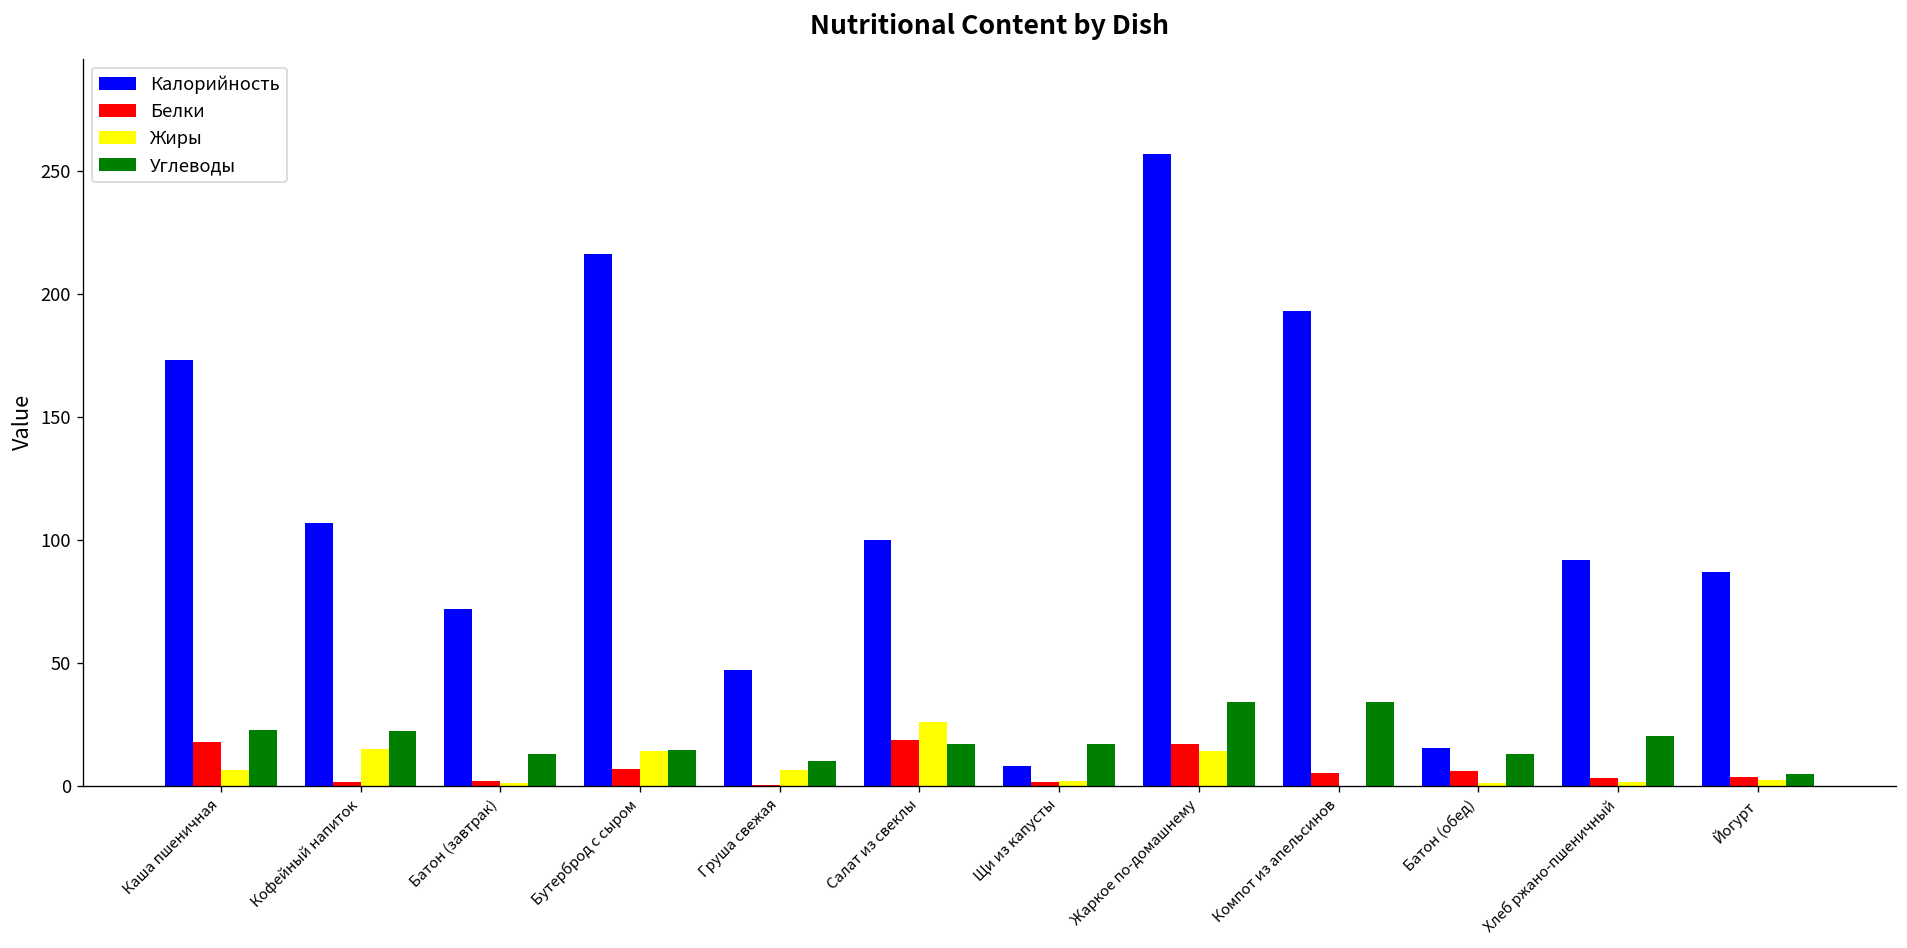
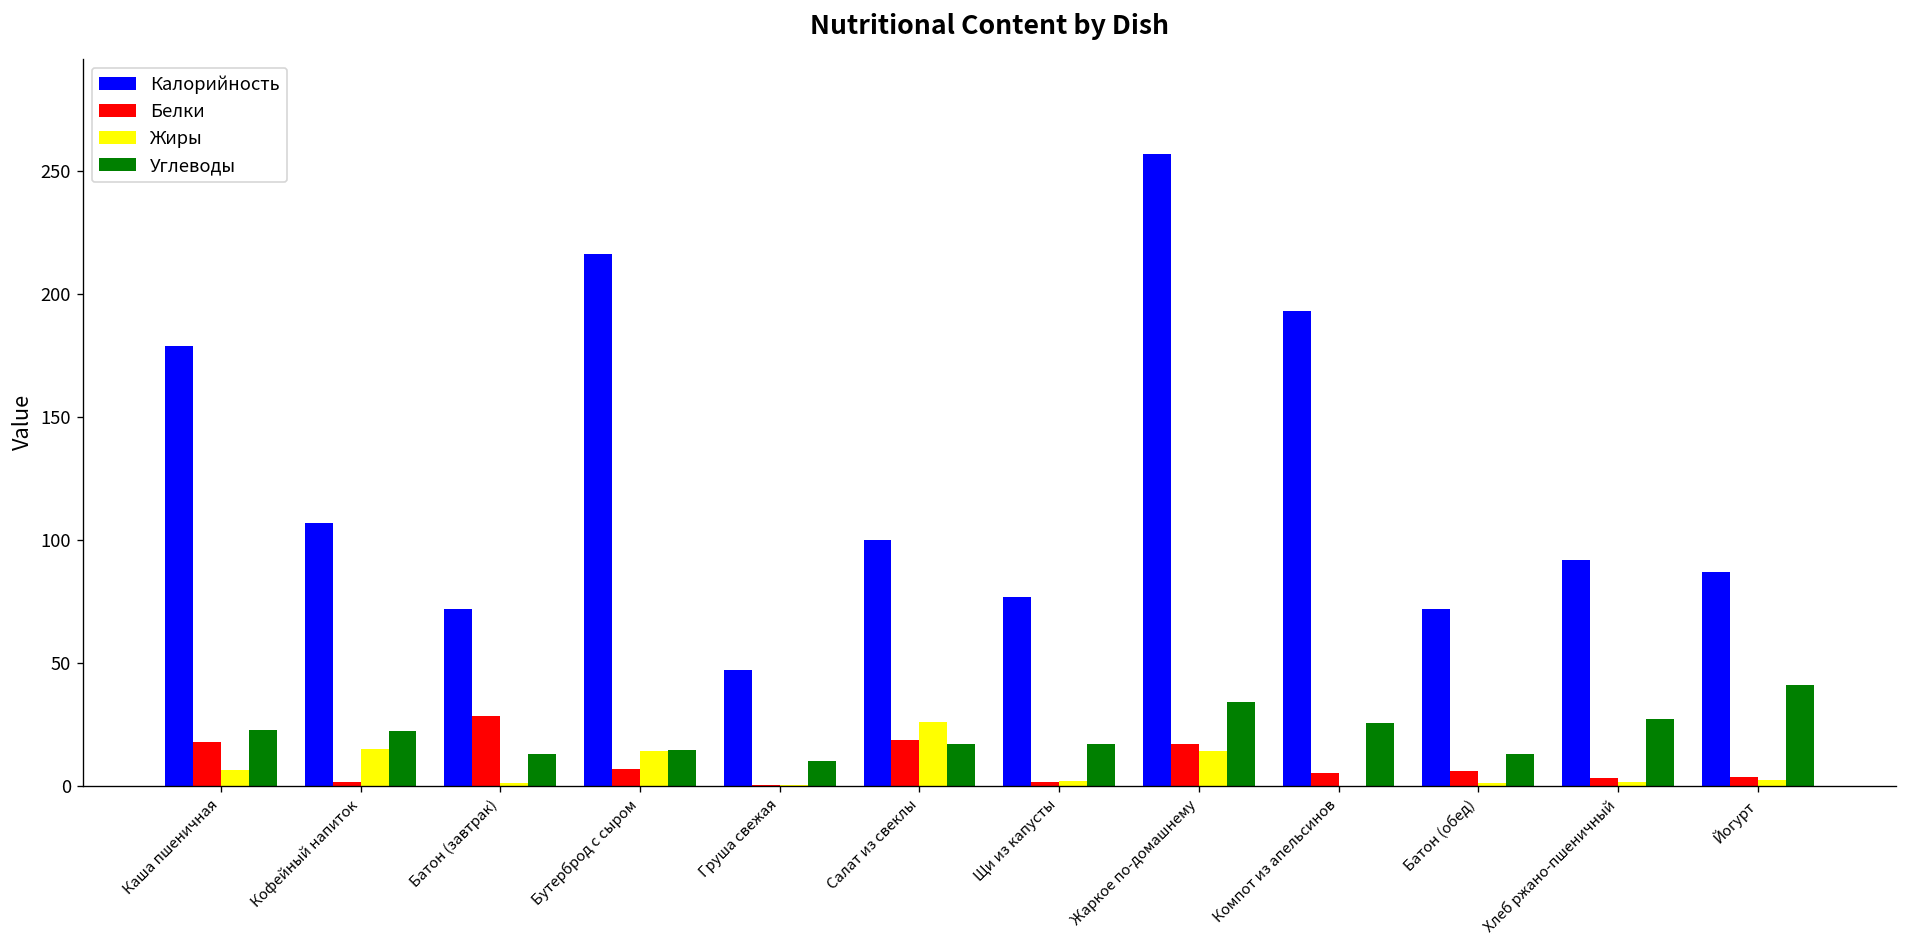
  {
    "Калорийность": {
-     "Каша пшеничная": 173,
+     "Каша пшеничная": 179,
      "Кофейный напиток": 107,
      "Батон (завтрак)": 72,
      "Бутерброд с сыром": 216,
      "Груша свежая": 47,
      "Салат из свеклы": 100,
-     "Щи из капусты": 8,
+     "Щи из капусты": 77,
      "Жаркое по-домашнему": 257,
      "Компот из апельсинов": 193,
-     "Батон (обед)": 16,
+     "Батон (обед)": 72,
      "Хлеб ржано-пшеничный": 92,
      "Йогурт": 87
    },
    "Белки": {
      "Каша пшеничная": 18,
      "Кофейный напиток": 2,
-     "Батон (завтрак)": 2,
+     "Батон (завтрак)": 29,
      "Бутерброд с сыром": 7,
      "Салат из свеклы": 19,
      "Щи из капусты": 2,
      "Жаркое по-домашнему": 17,
      "Компот из апельсинов": 5,
      "Батон (обед)": 6,
      "Хлеб ржано-пшеничный": 3,
      "Йогурт": 4
    },
    "Жиры": {
      "Каша пшеничная": 6,
      "Кофейный напиток": 15,
      "Бутерброд с сыром": 14,
-     "Груша свежая": 7,
+     "Груша свежая": 0,
      "Салат из свеклы": 26,
      "Щи из капусты": 2,
      "Жаркое по-домашнему": 14,
      "Хлеб ржано-пшеничный": 2,
      "Йогурт": 3
    },
    "Углеводы": {
      "Каша пшеничная": 23,
      "Кофейный напиток": 22,
      "Батон (завтрак)": 13,
      "Бутерброд с сыром": 15,
      "Груша свежая": 10,
      "Салат из свеклы": 17,
      "Щи из капусты": 17,
      "Жаркое по-домашнему": 34,
-     "Компот из апельсинов": 34,
+     "Компот из апельсинов": 26,
      "Батон (обед)": 13,
-     "Хлеб ржано-пшеничный": 20,
-     "Йогурт": 5
+     "Хлеб ржано-пшеничный": 27,
+     "Йогурт": 41
    }
  }
